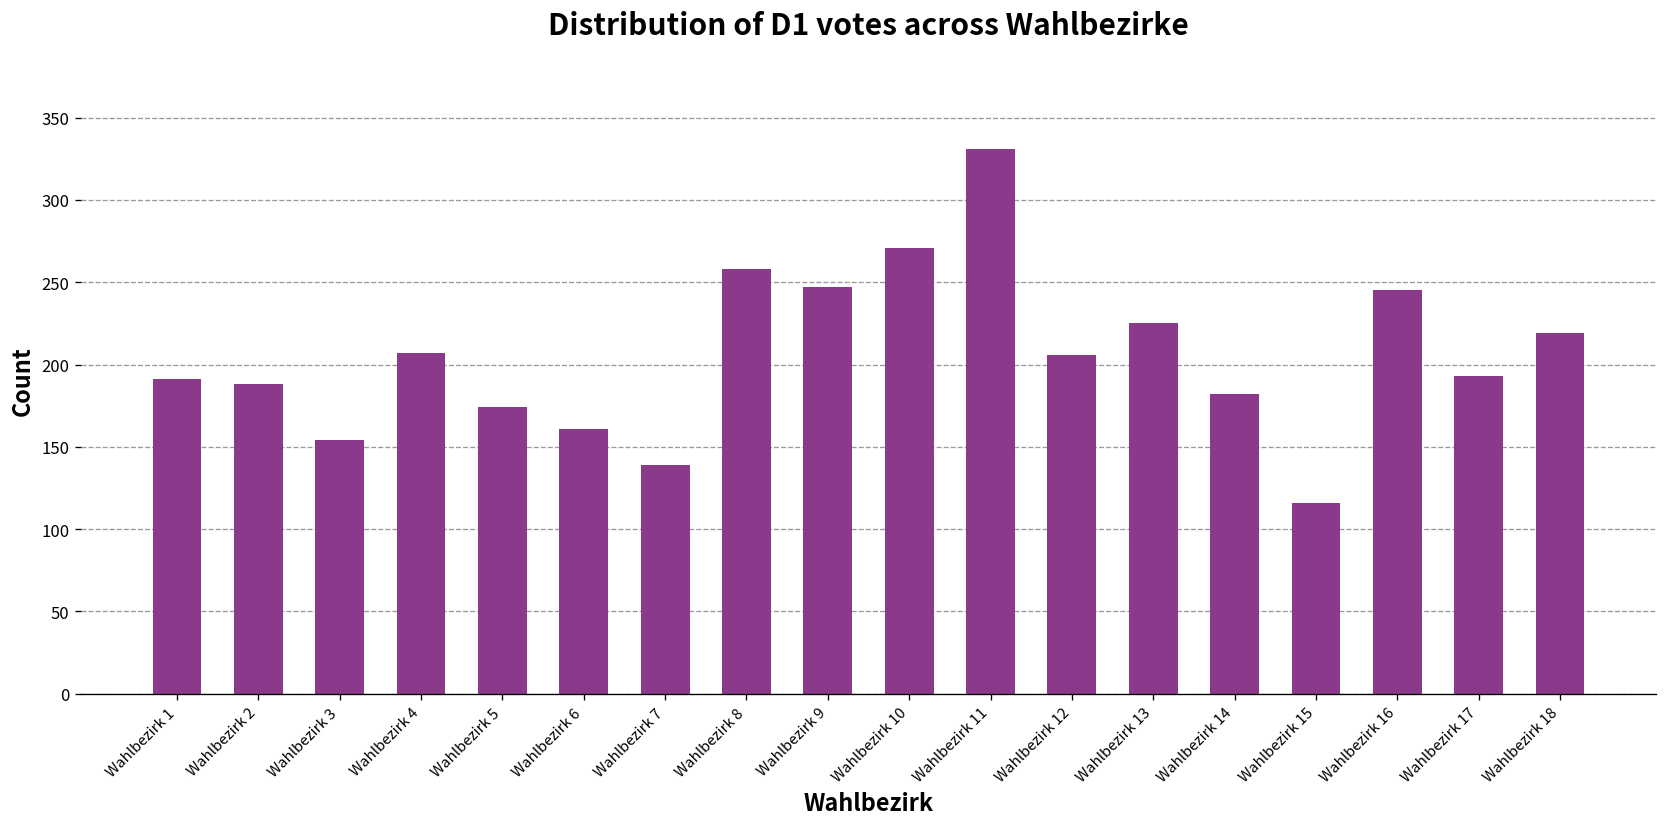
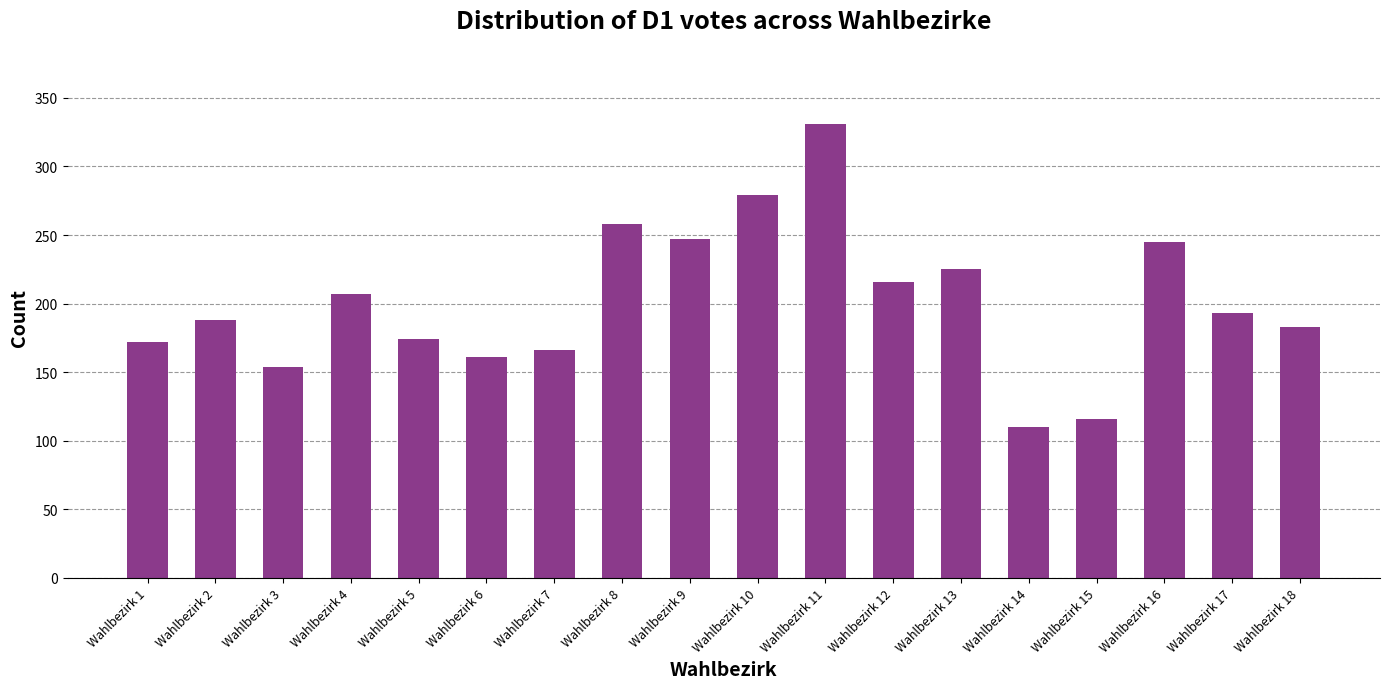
  {
-   "Wahlbezirk 1": 191,
+   "Wahlbezirk 1": 172,
    "Wahlbezirk 2": 188,
    "Wahlbezirk 3": 154,
    "Wahlbezirk 4": 207,
    "Wahlbezirk 5": 174,
    "Wahlbezirk 6": 161,
-   "Wahlbezirk 7": 139,
+   "Wahlbezirk 7": 166,
    "Wahlbezirk 8": 258,
    "Wahlbezirk 9": 247,
-   "Wahlbezirk 10": 271,
+   "Wahlbezirk 10": 279,
    "Wahlbezirk 11": 331,
-   "Wahlbezirk 12": 206,
+   "Wahlbezirk 12": 216,
    "Wahlbezirk 13": 225,
-   "Wahlbezirk 14": 182,
+   "Wahlbezirk 14": 110,
    "Wahlbezirk 15": 116,
    "Wahlbezirk 16": 245,
    "Wahlbezirk 17": 193,
-   "Wahlbezirk 18": 219
+   "Wahlbezirk 18": 183
  }
